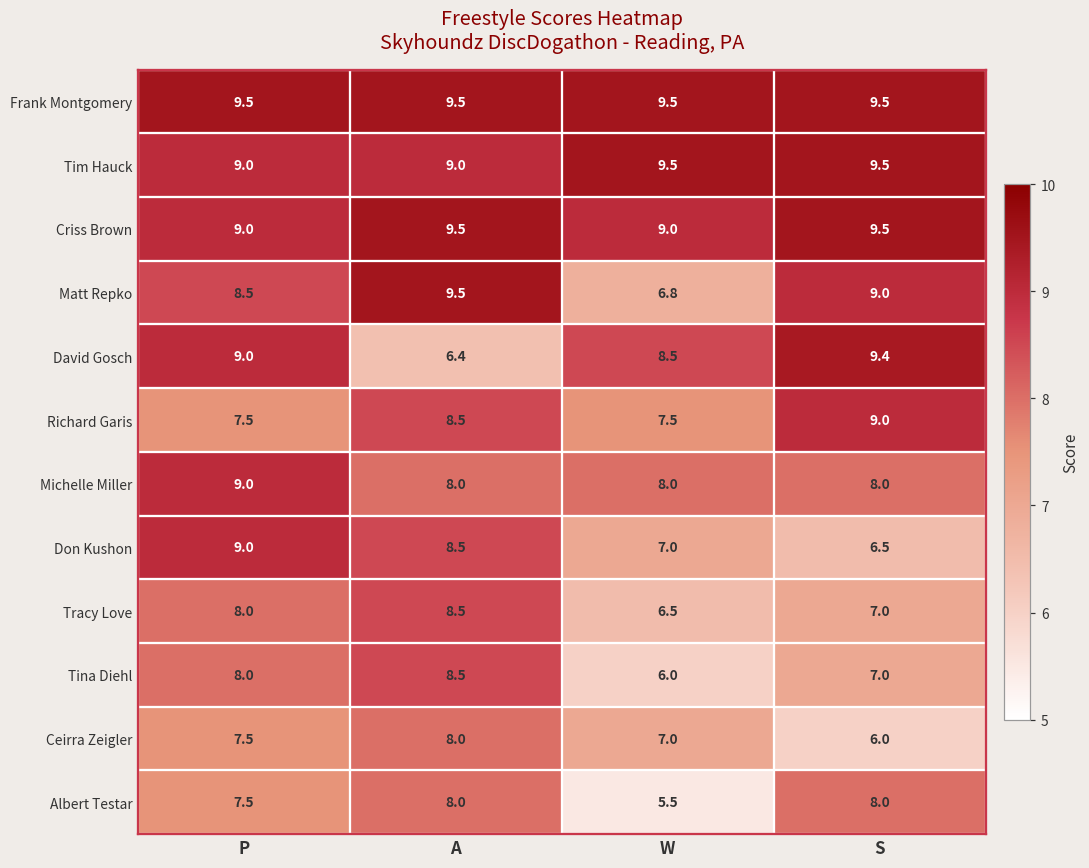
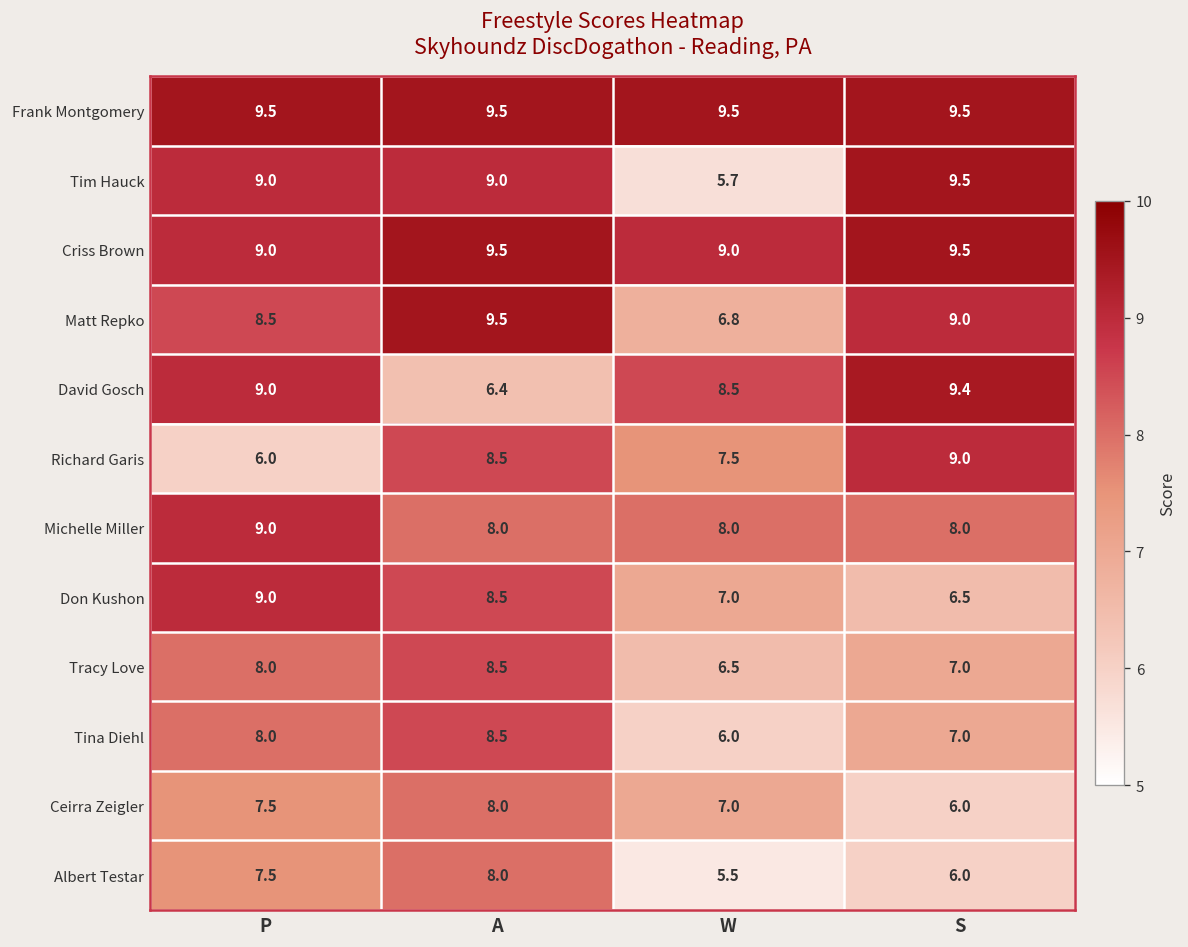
  {
    "Frank Montgomery": {
      "P": 9.5,
      "A": 9.5,
      "W": 9.5,
      "S": 9.5
    },
    "Tim Hauck": {
      "P": 9.0,
      "A": 9.0,
-     "W": 9.5,
+     "W": 5.7,
      "S": 9.5
    },
    "Criss Brown": {
      "P": 9.0,
      "A": 9.5,
      "W": 9.0,
      "S": 9.5
    },
    "Matt Repko": {
      "P": 8.5,
      "A": 9.5,
      "W": 6.8,
      "S": 9.0
    },
    "David Gosch": {
      "P": 9.0,
      "A": 6.4,
      "W": 8.5,
      "S": 9.4
    },
    "Richard Garis": {
-     "P": 7.5,
+     "P": 6.0,
      "A": 8.5,
      "W": 7.5,
      "S": 9.0
    },
    "Michelle Miller": {
      "P": 9.0,
      "A": 8.0,
      "W": 8.0,
      "S": 8.0
    },
    "Don Kushon": {
      "P": 9.0,
      "A": 8.5,
      "W": 7.0,
      "S": 6.5
    },
    "Tracy Love": {
      "P": 8.0,
      "A": 8.5,
      "W": 6.5,
      "S": 7.0
    },
    "Tina Diehl": {
      "P": 8.0,
      "A": 8.5,
      "W": 6.0,
      "S": 7.0
    },
    "Ceirra Zeigler": {
      "P": 7.5,
      "A": 8.0,
      "W": 7.0,
      "S": 6.0
    },
    "Albert Testar": {
      "P": 7.5,
      "A": 8.0,
      "W": 5.5,
-     "S": 8.0
+     "S": 6.0
    }
  }
